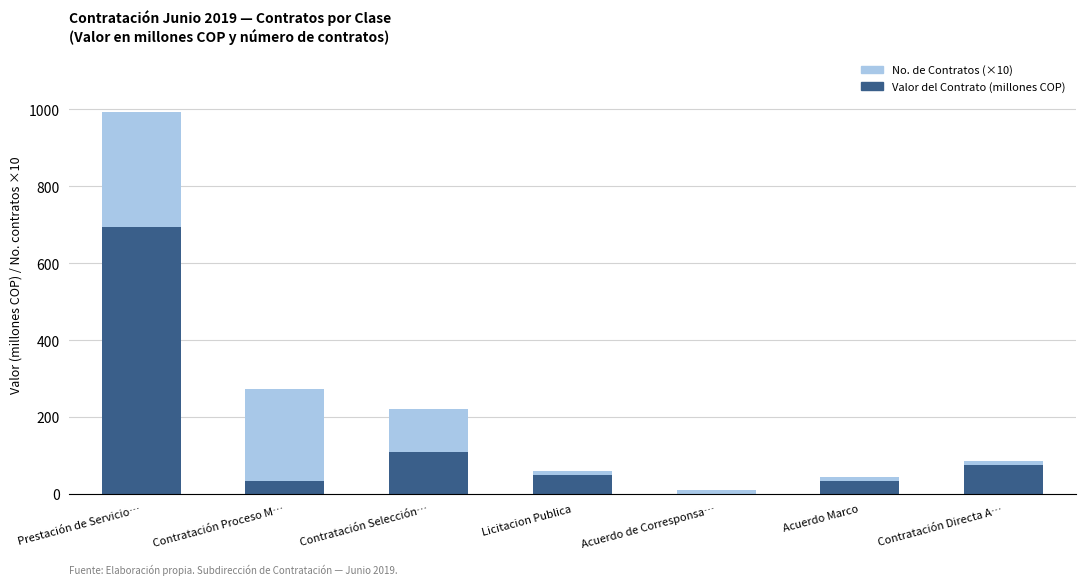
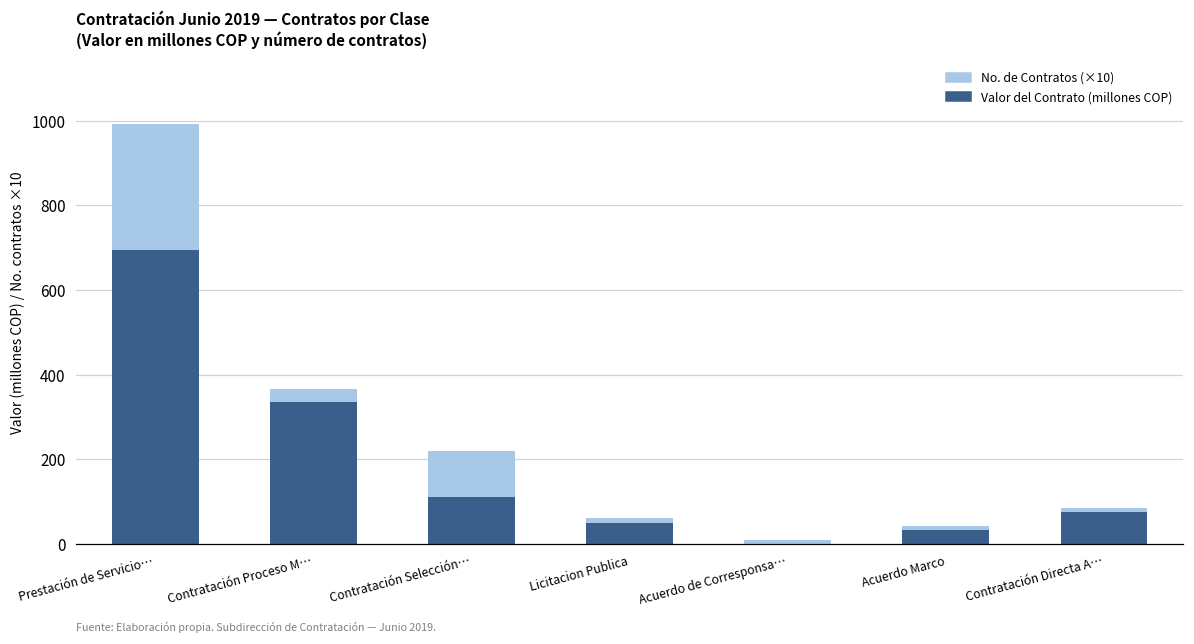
  {
    "Valor del Contrato (millones COP)": {
      "Prestación de Servicio…": 690,
-     "Contratación Proceso M…": 30,
+     "Contratación Proceso M…": 340,
      "Contratación Selección…": 110,
      "Licitacion Publica": 50,
      "Acuerdo de Corresponsa…": 0,
      "Acuerdo Marco": 30,
      "Contratación Directa A…": 70
    },
    "No. de Contratos (×10)": {
      "Prestación de Servicio…": 300,
-     "Contratación Proceso M…": 240,
+     "Contratación Proceso M…": 30,
      "Contratación Selección…": 110,
      "Licitacion Publica": 10,
      "Acuerdo de Corresponsa…": 10,
      "Acuerdo Marco": 10,
      "Contratación Directa A…": 10
    }
  }
